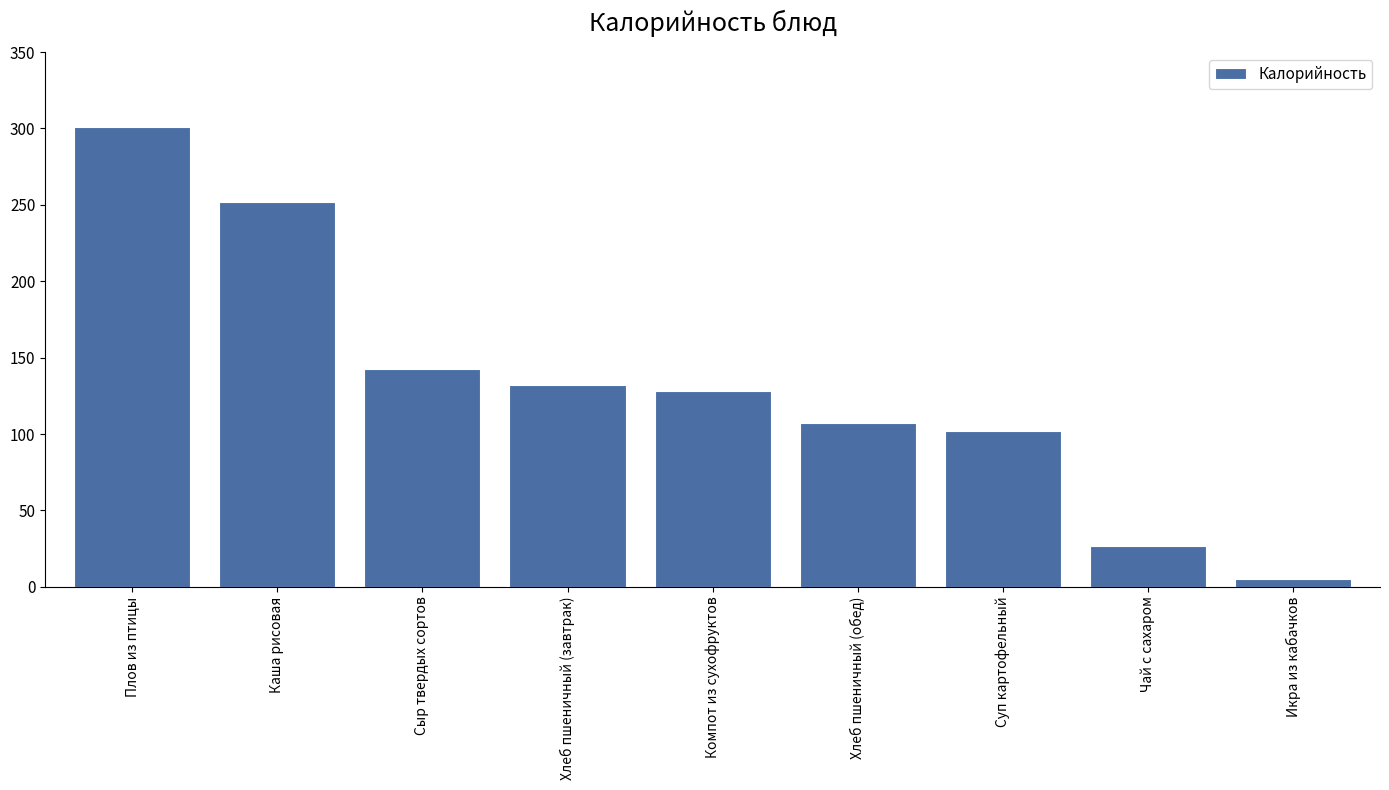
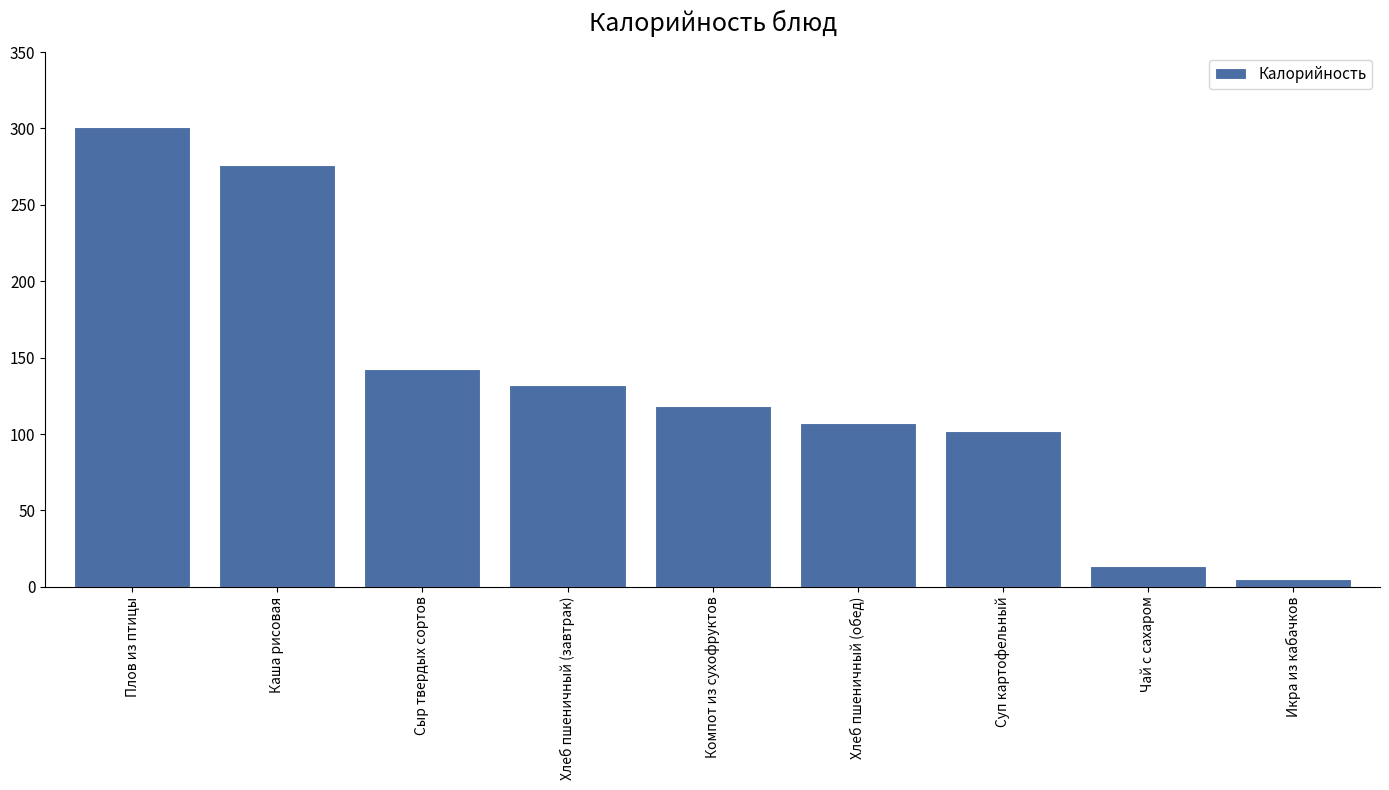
  {
    "Плов из птицы": 301,
-   "Каша рисовая": 252,
+   "Каша рисовая": 276,
    "Сыр твердых сортов": 142,
    "Хлеб пшеничный (завтрак)": 132,
-   "Компот из сухофруктов": 128,
+   "Компот из сухофруктов": 119,
    "Хлеб пшеничный (обед)": 108,
    "Суп картофельный": 102,
-   "Чай с сахаром": 27,
+   "Чай с сахаром": 14,
    "Икра из кабачков": 5
  }
